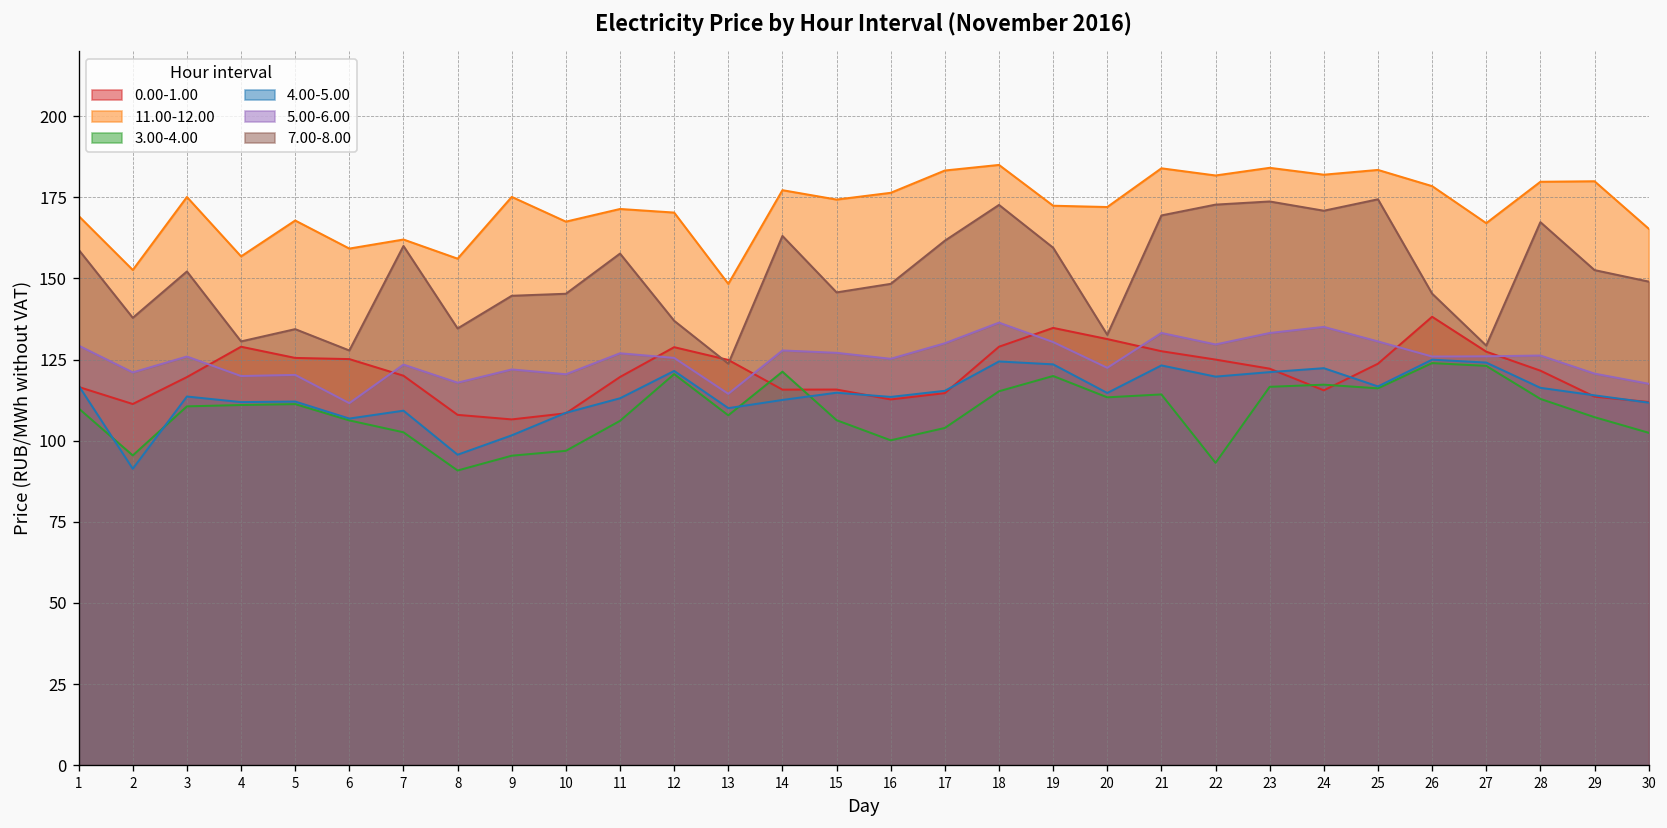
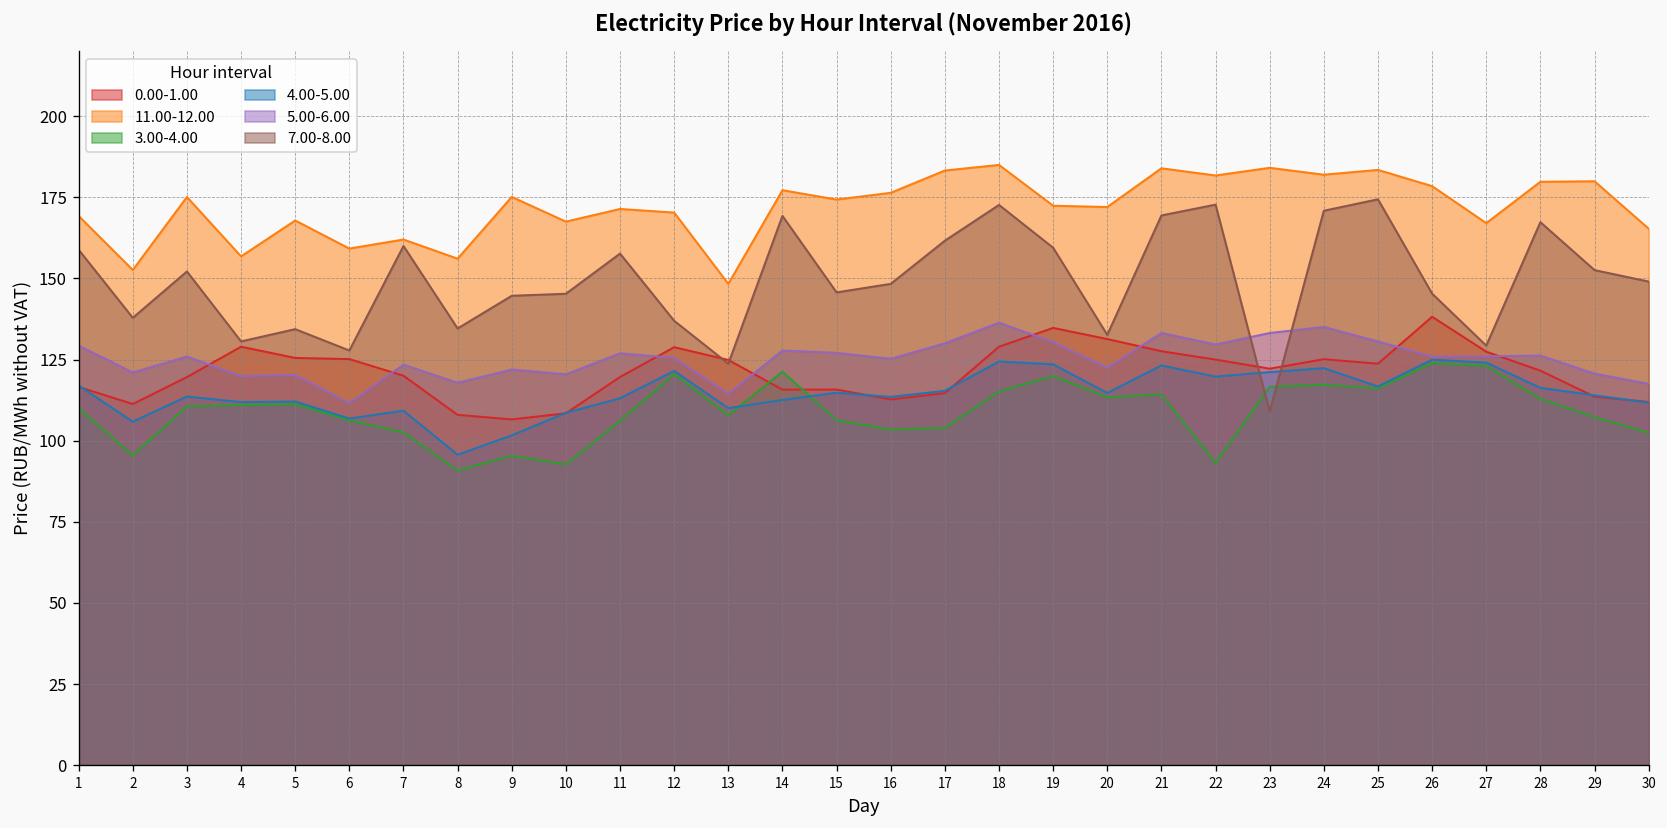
  {
    "0.00-1.00": {
      "2": 111,
      "3": 120,
      "4": 129,
      "5": 125,
      "6": 125,
      "7": 120,
      "8": 108,
      "9": 107,
      "11": 120,
      "12": 129,
      "13": 125,
      "14": 116,
      "15": 116,
      "18": 129,
      "19": 135,
      "20": 131,
      "21": 128,
      "22": 125,
      "23": 122,
-     "24": 116,
+     "24": 125,
      "25": 124,
      "26": 138,
      "27": 127,
      "28": 122
    },
    "11.00-12.00": {
      "1": 169,
      "2": 153,
      "3": 175,
      "4": 157,
      "5": 168,
      "6": 159,
      "7": 162,
      "8": 156,
      "9": 175,
      "10": 167,
      "11": 171,
      "12": 170,
      "13": 148,
      "14": 177,
      "15": 174,
      "16": 176,
      "17": 183,
      "18": 185,
      "19": 172,
      "20": 172,
      "21": 184,
      "22": 182,
      "23": 184,
      "24": 182,
      "25": 183,
      "26": 178,
      "27": 167,
      "28": 180,
      "29": 180,
      "30": 165
    },
    "3.00-4.00": {
      "1": 110,
      "2": 95,
      "3": 111,
      "7": 103,
      "8": 91,
      "9": 95,
-     "10": 97,
+     "10": 93,
      "11": 106,
      "12": 121,
      "13": 108,
      "14": 121,
      "15": 106,
-     "16": 100,
+     "16": 103,
      "17": 104,
      "18": 115,
      "19": 120,
      "20": 113,
      "21": 114,
      "22": 93,
      "23": 117,
      "24": 117,
      "26": 124,
      "27": 123,
      "28": 113,
      "29": 107,
      "30": 102
    },
    "4.00-5.00": {
-     "2": 91,
+     "2": 106,
      "3": 114,
      "7": 109,
      "8": 96,
      "9": 102,
      "11": 113,
      "12": 121,
      "13": 110,
      "14": 113,
      "15": 115,
      "18": 124,
      "19": 124,
      "20": 115,
      "21": 123,
      "22": 120,
      "23": 121,
      "24": 122,
      "26": 125,
      "27": 124,
      "28": 116
    },
    "5.00-6.00": {
      "1": 129,
      "2": 121,
      "3": 126,
      "4": 120,
      "5": 120,
      "6": 112,
      "7": 123,
      "8": 118,
      "9": 122,
      "10": 120,
      "11": 127,
      "12": 126,
      "13": 114,
      "14": 128,
      "15": 127,
      "16": 125,
      "17": 130,
      "18": 136,
      "19": 130,
      "20": 122,
      "21": 133,
      "22": 130,
      "23": 133,
      "24": 135,
      "25": 131,
      "26": 126,
      "27": 126,
      "28": 126,
      "29": 121,
      "30": 118
    },
    "7.00-8.00": {
      "1": 159,
      "2": 138,
      "3": 152,
      "4": 131,
      "5": 134,
      "6": 128,
      "7": 160,
      "8": 135,
      "9": 145,
      "10": 145,
      "11": 158,
      "12": 137,
      "13": 124,
-     "14": 163,
+     "14": 169,
      "15": 146,
      "16": 148,
      "17": 162,
      "18": 173,
      "19": 159,
      "20": 133,
      "21": 169,
      "22": 173,
-     "23": 174,
+     "23": 109,
      "24": 171,
      "25": 174,
      "26": 145,
      "27": 129,
      "28": 167,
      "29": 153,
      "30": 149
    }
  }
